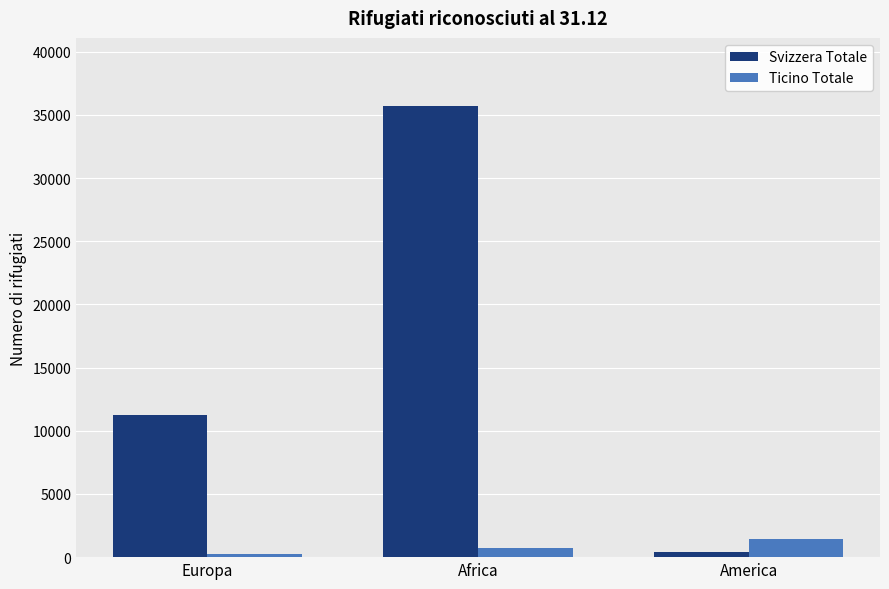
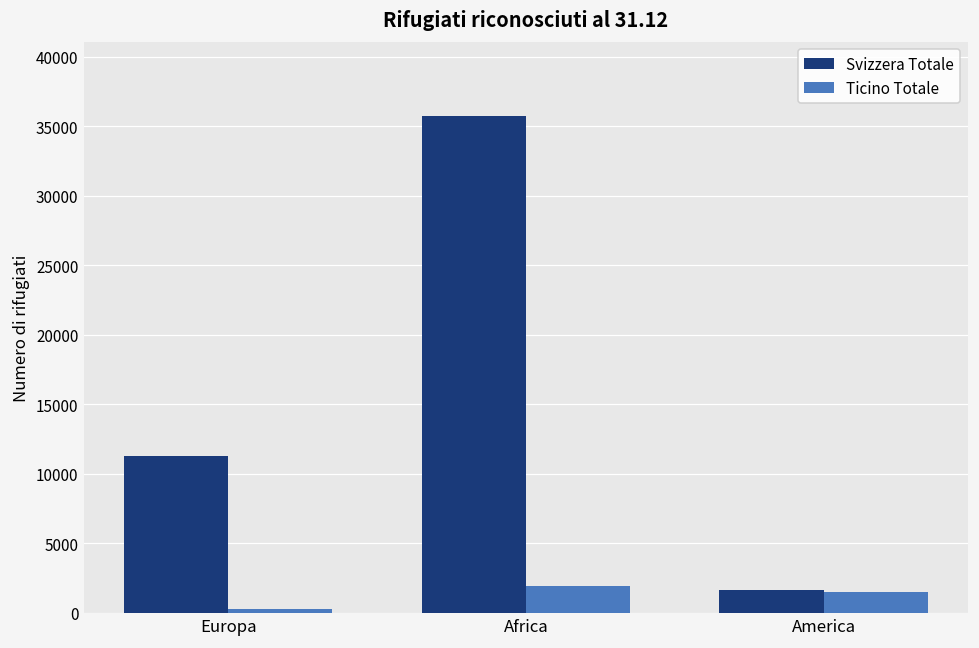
  {
    "Svizzera Totale": {
      "Europa": 11300,
      "Africa": 35700,
-     "America": 400
+     "America": 1700
    },
    "Ticino Totale": {
      "Europa": 300,
-     "Africa": 800,
+     "Africa": 2000,
      "America": 1500
    }
  }
